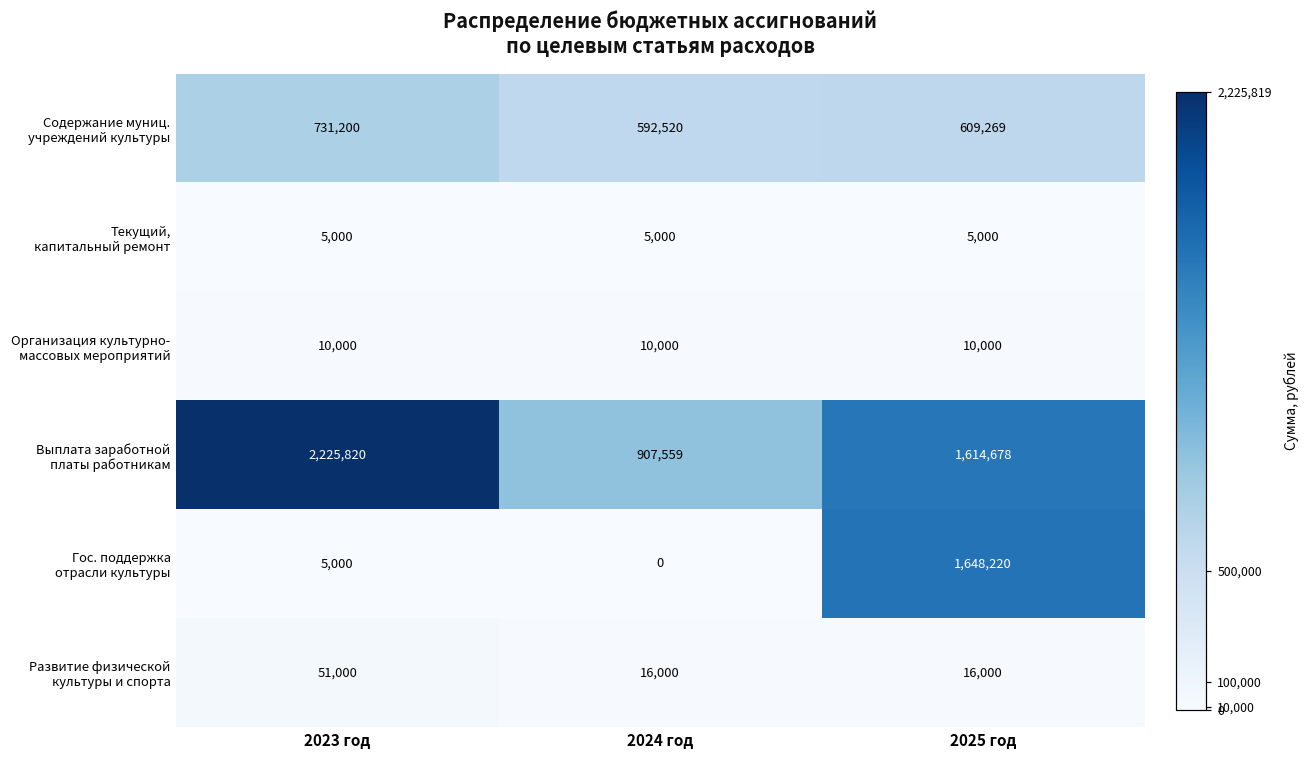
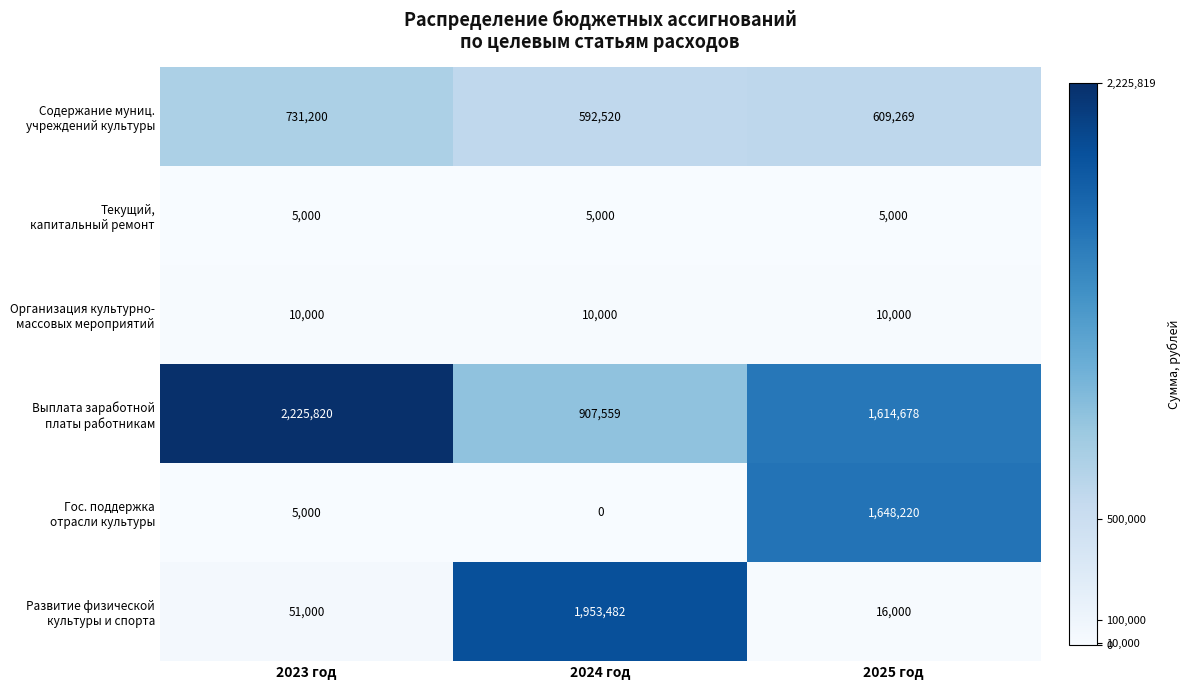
  {
    "Содержание муниц. учреждений культуры": {
      "2023 год": "731,200",
      "2024 год": "592,520",
      "2025 год": "609,269"
    },
    "Текущий, капитальный ремонт": {
      "2023 год": "5,000",
      "2024 год": "5,000",
      "2025 год": "5,000"
    },
    "Организация культурно- массовых мероприятий": {
      "2023 год": "10,000",
      "2024 год": "10,000",
      "2025 год": "10,000"
    },
    "Выплата заработной платы работникам": {
      "2023 год": "2,225,820",
      "2024 год": "907,559",
      "2025 год": "1,614,678"
    },
    "Гос. поддержка отрасли культуры": {
      "2023 год": "5,000",
      "2024 год": "0",
      "2025 год": "1,648,220"
    },
    "Развитие физической культуры и спорта": {
      "2023 год": "51,000",
-     "2024 год": "16,000",
+     "2024 год": "1,953,482",
      "2025 год": "16,000"
    }
  }
